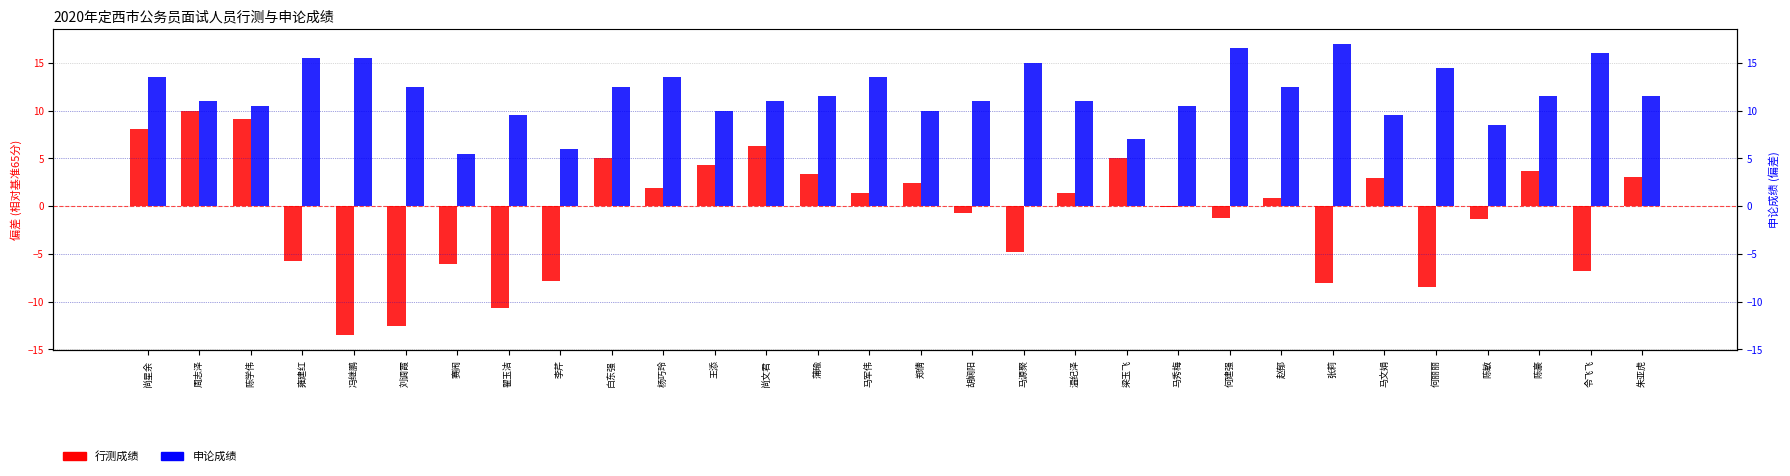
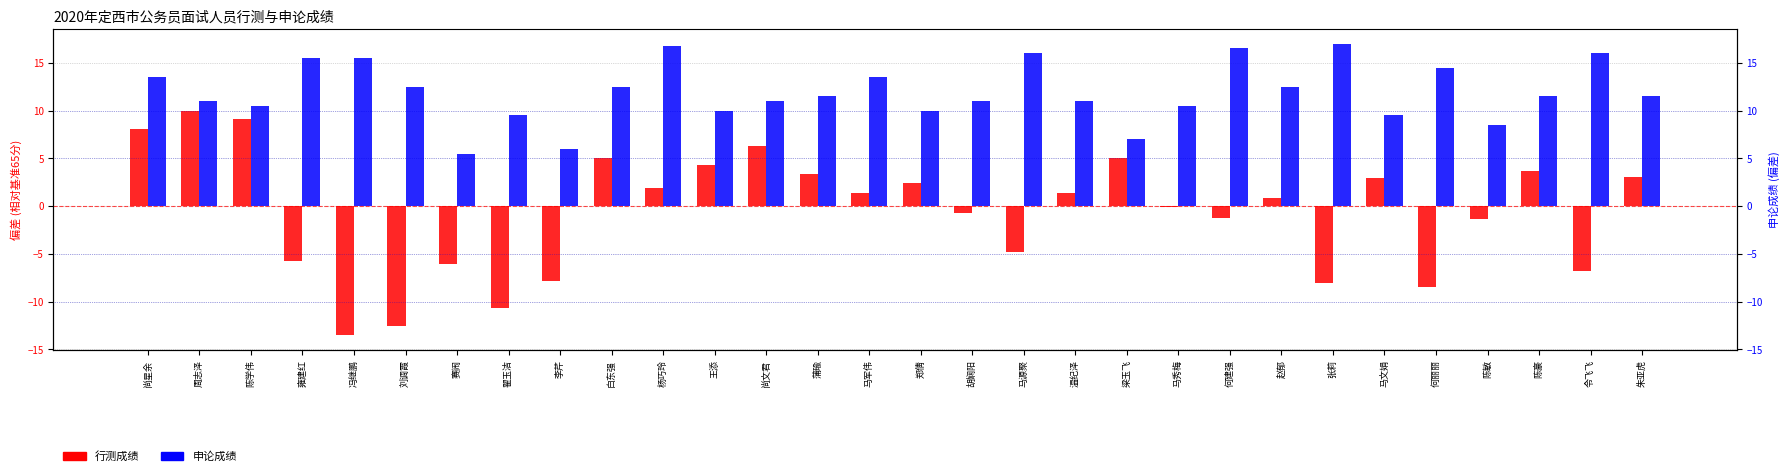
  {
    "行测成绩": {
      "尚星余": 8,
      "周志泽": 10,
      "陈学伟": 9,
      "雍建红": -6,
      "冯继鹏": -14,
      "刘调霞": -13,
      "赛闹": -6,
      "翟玉洁": -11,
      "李芹": -8,
      "白东强": 5,
      "杨巧玲": 2,
      "王添": 4,
      "尚文君": 6,
      "蒲瑜": 3,
      "马军伟": 1,
      "郑倩": 2,
      "胡娴阳": -1,
      "马源聚": -5,
      "温纪泽": 1,
      "梁玉飞": 5,
      "何建强": -1,
      "赵郁": 1,
      "张莉": -8,
      "马文娟": 3,
      "何丽丽": -9,
      "陈敏": -1,
      "陈豪": 4,
      "令飞飞": -7,
      "朱亚虎": 3
    },
    "申论成绩": {
      "尚星余": 14,
      "周志泽": 11,
      "陈学伟": 11,
      "雍建红": 16,
      "冯继鹏": 16,
      "刘调霞": 13,
      "赛闹": 6,
      "翟玉洁": 10,
      "李芹": 6,
      "白东强": 13,
-     "杨巧玲": 14,
+     "杨巧玲": 17,
      "王添": 10,
      "尚文君": 11,
      "蒲瑜": 12,
      "马军伟": 14,
      "郑倩": 10,
      "胡娴阳": 11,
-     "马源聚": 15,
+     "马源聚": 16,
      "温纪泽": 11,
      "梁玉飞": 7,
      "马秀梅": 11,
      "何建强": 17,
      "赵郁": 13,
      "张莉": 17,
      "马文娟": 10,
      "何丽丽": 15,
      "陈敏": 9,
      "陈豪": 12,
      "令飞飞": 16,
      "朱亚虎": 12
    }
  }
